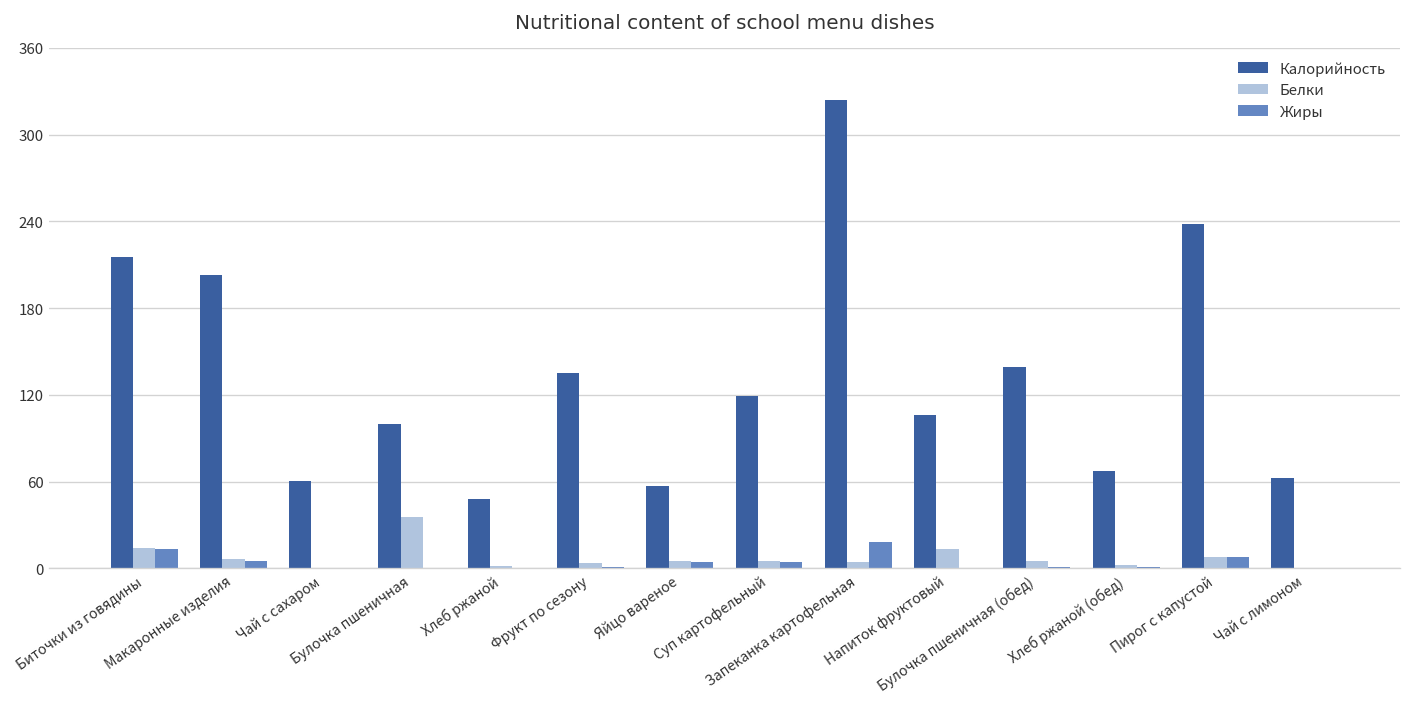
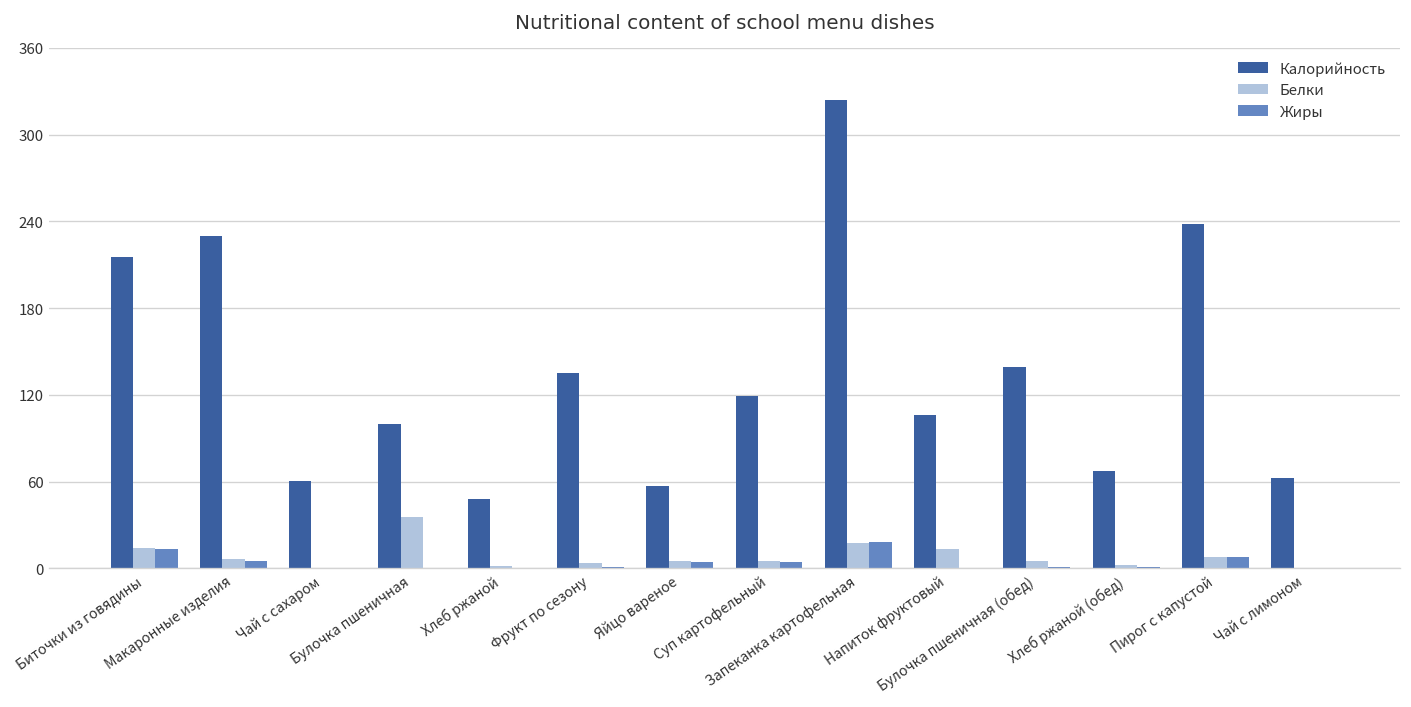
  {
    "Калорийность": {
      "Биточки из говядины": 216,
-     "Макаронные изделия": 203,
+     "Макаронные изделия": 230,
      "Чай с сахаром": 61,
      "Булочка пшеничная": 99,
      "Хлеб ржаной": 48,
      "Фрукт по сезону": 135,
      "Яйцо вареное": 57,
      "Суп картофельный": 119,
      "Запеканка картофельная": 324,
      "Напиток фруктовый": 106,
      "Булочка пшеничная (обед)": 139,
      "Хлеб ржаной (обед)": 67,
      "Пирог с капустой": 238,
      "Чай с лимоном": 62
    },
    "Белки": {
      "Биточки из говядины": 14,
      "Макаронные изделия": 6,
      "Булочка пшеничная": 35,
      "Фрукт по сезону": 3,
      "Яйцо вареное": 5,
      "Суп картофельный": 5,
-     "Запеканка картофельная": 4,
+     "Запеканка картофельная": 17,
      "Напиток фруктовый": 13,
      "Булочка пшеничная (обед)": 5,
      "Пирог с капустой": 8
    },
    "Жиры": {
      "Биточки из говядины": 13,
      "Макаронные изделия": 5,
      "Яйцо вареное": 4,
      "Суп картофельный": 4,
      "Запеканка картофельная": 18,
      "Пирог с капустой": 8
    }
  }
